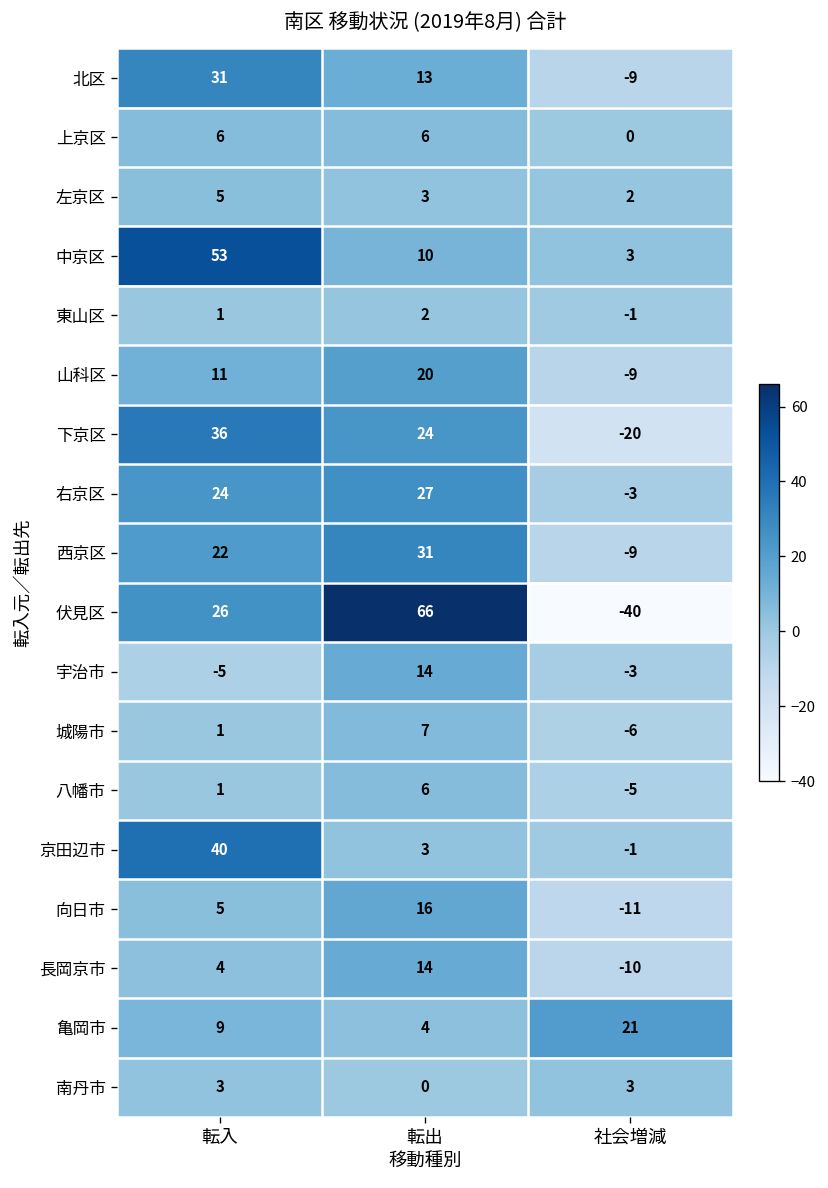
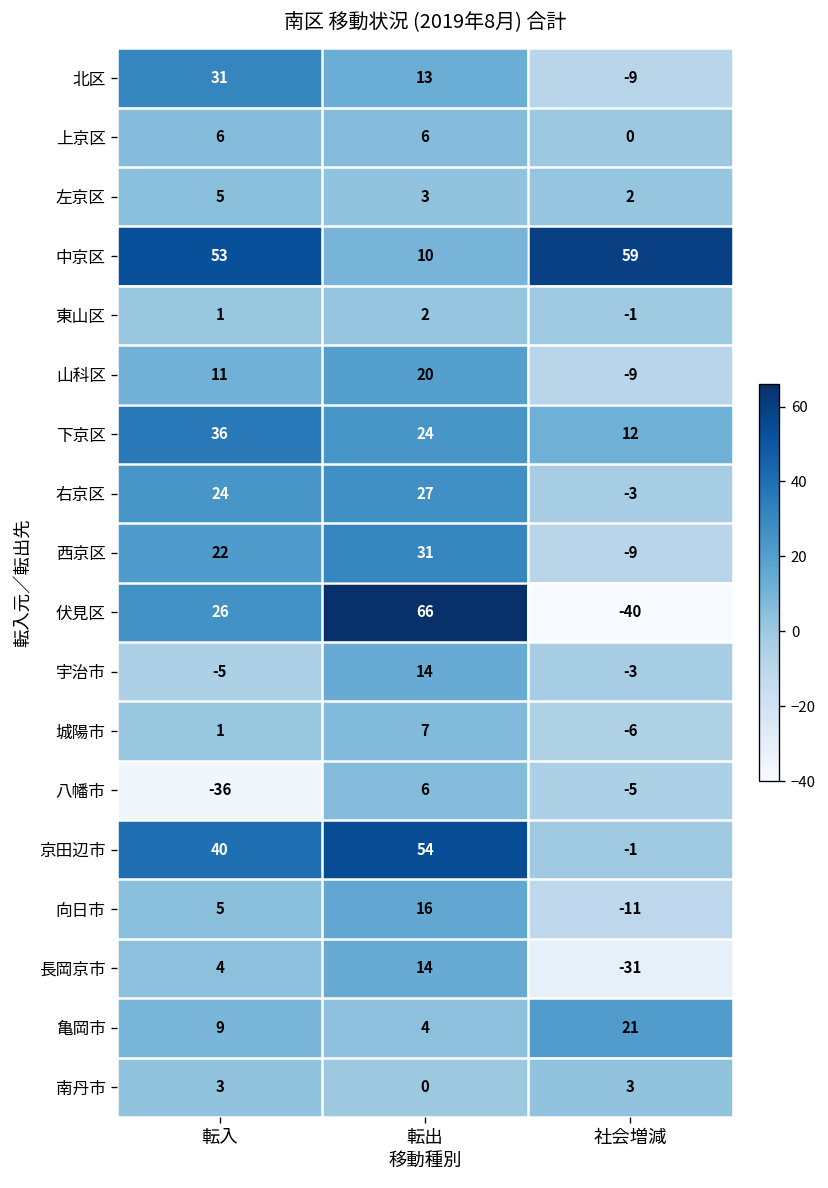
  {
    "北区": {
      "転入": 31,
      "転出": 13,
      "社会増減": -9
    },
    "上京区": {
      "転入": 6,
      "転出": 6,
      "社会増減": 0
    },
    "左京区": {
      "転入": 5,
      "転出": 3,
      "社会増減": 2
    },
    "中京区": {
      "転入": 53,
      "転出": 10,
-     "社会増減": 3
+     "社会増減": 59
    },
    "東山区": {
      "転入": 1,
      "転出": 2,
      "社会増減": -1
    },
    "山科区": {
      "転入": 11,
      "転出": 20,
      "社会増減": -9
    },
    "下京区": {
      "転入": 36,
      "転出": 24,
-     "社会増減": -20
+     "社会増減": 12
    },
    "右京区": {
      "転入": 24,
      "転出": 27,
      "社会増減": -3
    },
    "西京区": {
      "転入": 22,
      "転出": 31,
      "社会増減": -9
    },
    "伏見区": {
      "転入": 26,
      "転出": 66,
      "社会増減": -40
    },
    "宇治市": {
      "転入": -5,
      "転出": 14,
      "社会増減": -3
    },
    "城陽市": {
      "転入": 1,
      "転出": 7,
      "社会増減": -6
    },
    "八幡市": {
-     "転入": 1,
+     "転入": -36,
      "転出": 6,
      "社会増減": -5
    },
    "京田辺市": {
      "転入": 40,
-     "転出": 3,
+     "転出": 54,
      "社会増減": -1
    },
    "向日市": {
      "転入": 5,
      "転出": 16,
      "社会増減": -11
    },
    "長岡京市": {
      "転入": 4,
      "転出": 14,
-     "社会増減": -10
+     "社会増減": -31
    },
    "亀岡市": {
      "転入": 9,
      "転出": 4,
      "社会増減": 21
    },
    "南丹市": {
      "転入": 3,
      "転出": 0,
      "社会増減": 3
    }
  }
